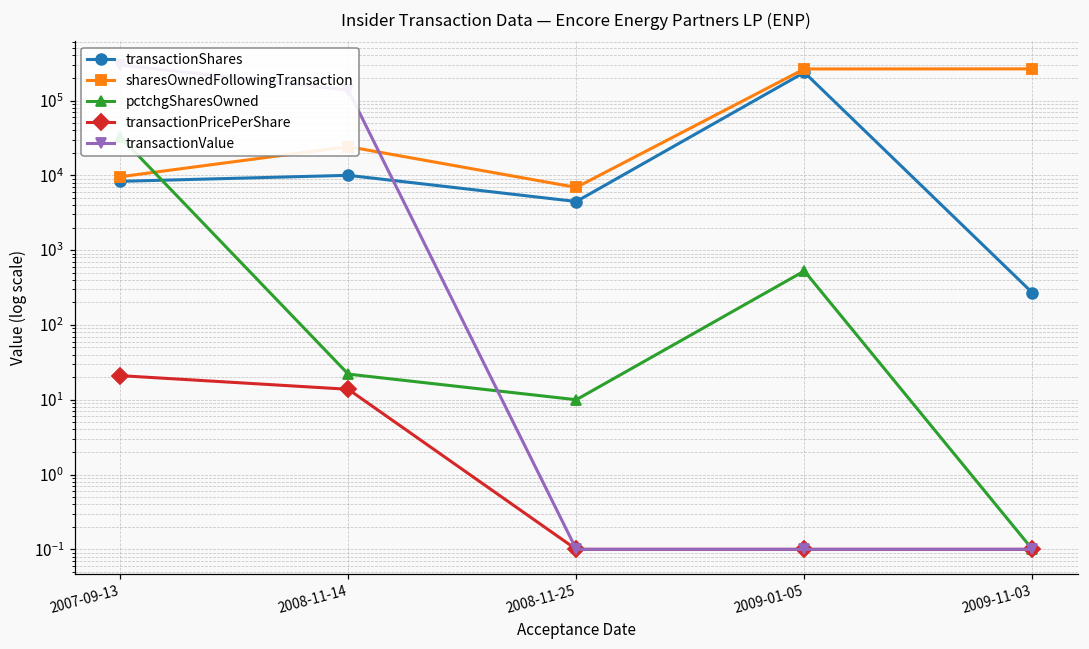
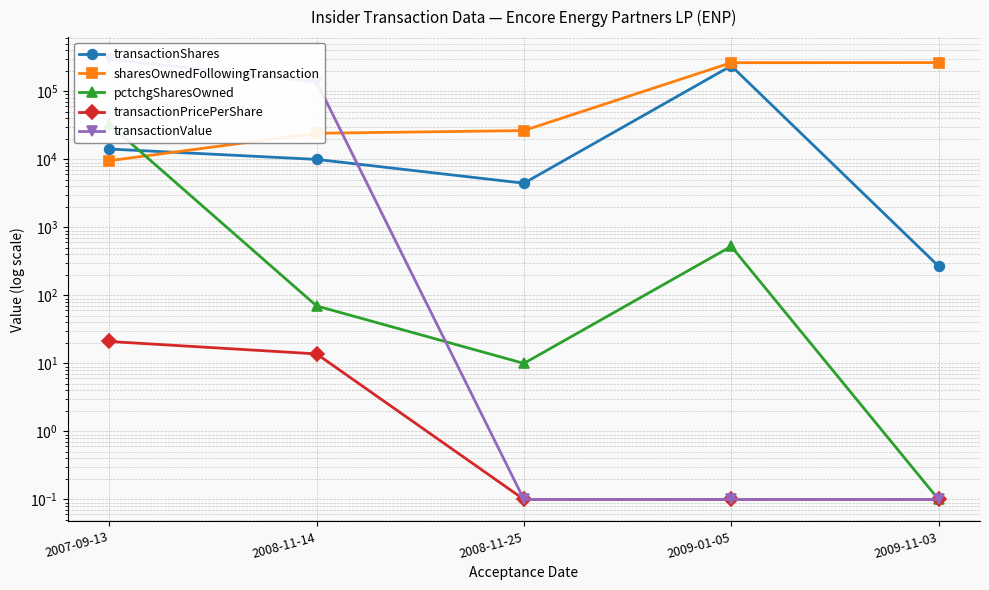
  {
    "transactionShares": {
-     "2007-09-13": 8000,
+     "2007-09-13": 14000,
      "2008-11-14": 10000,
      "2008-11-25": 4000,
      "2009-01-05": 240000,
      "2009-11-03": 270
    },
    "sharesOwnedFollowingTransaction": {
      "2007-09-13": 10000,
-     "2008-11-25": 7000,
+     "2008-11-25": 27000,
      "2009-01-05": 260000,
      "2009-11-03": 270000
    },
    "pctchgSharesOwned": {
-     "2008-11-14": 22,
+     "2008-11-14": 70,
      "2008-11-25": 10,
      "2009-01-05": 500
    },
    "transactionPricePerShare": {
      "2007-09-13": 21,
      "2008-11-14": 14
    }
  }
